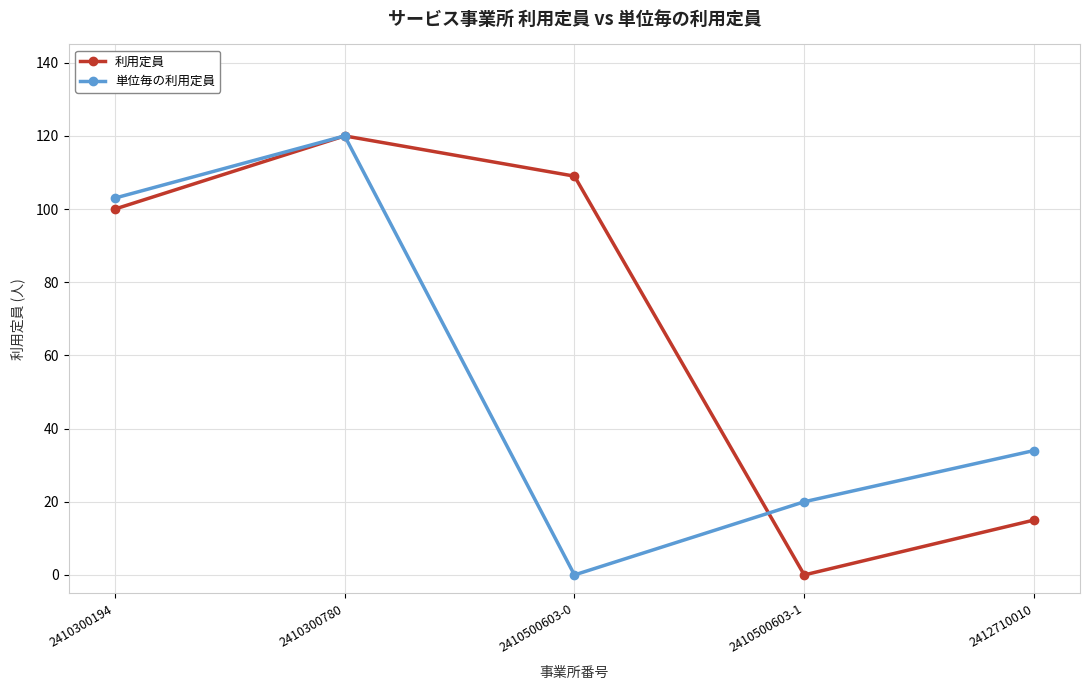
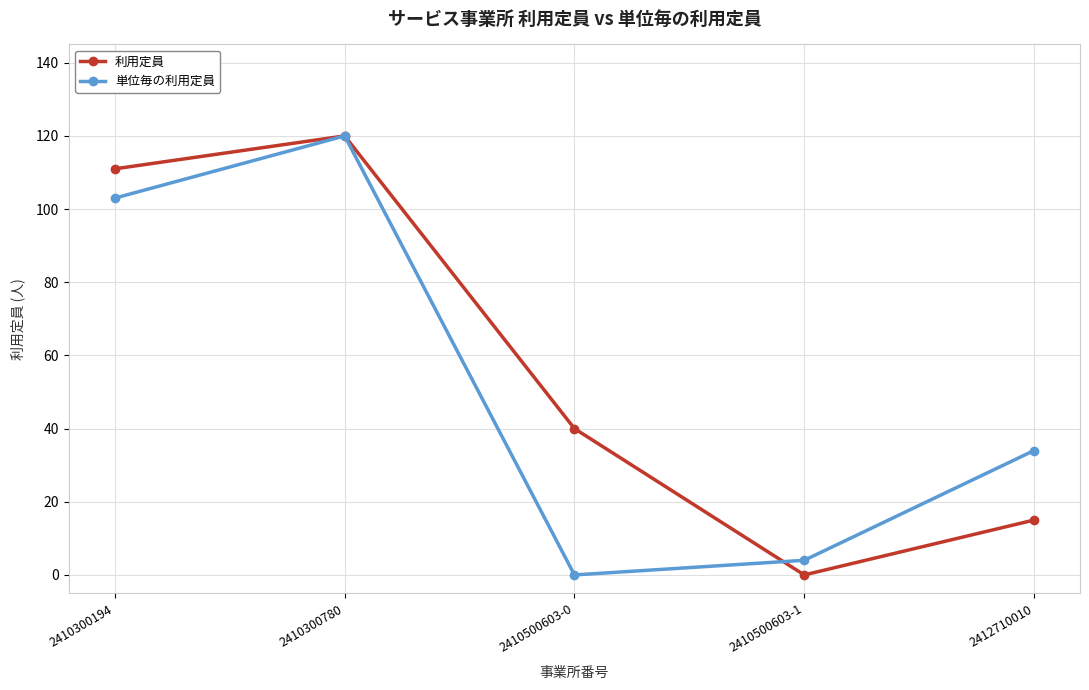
  {
    "利用定員": {
-     "2410300194": 100,
-     "2410500603-0": 109,
+     "2410300194": 111,
+     "2410500603-0": 40,
      "2410500603-1": 0,
      "2412710010": 15
    },
    "単位毎の利用定員": {
      "2410300194": 103,
      "2410500603-0": 0,
-     "2410500603-1": 20,
+     "2410500603-1": 4,
      "2412710010": 34
    }
  }
